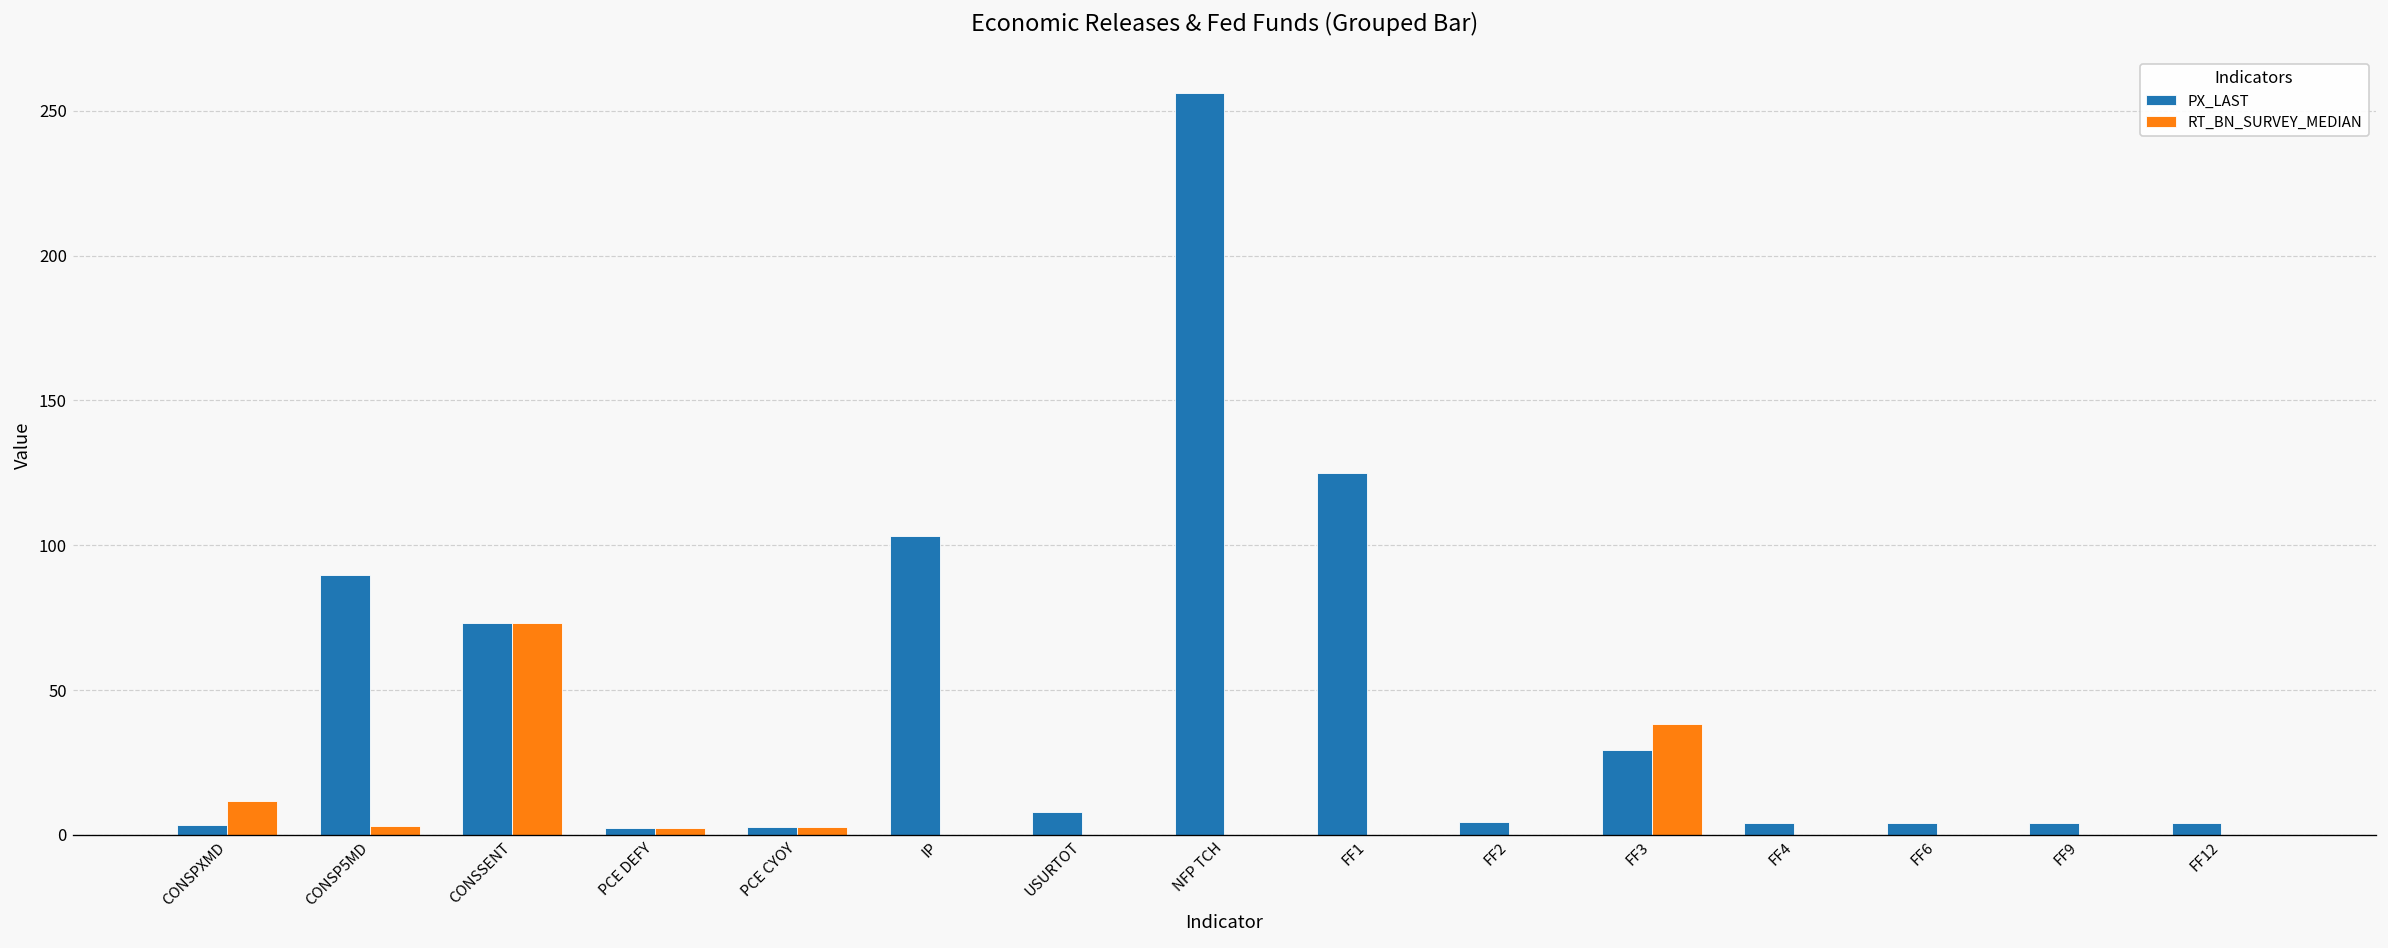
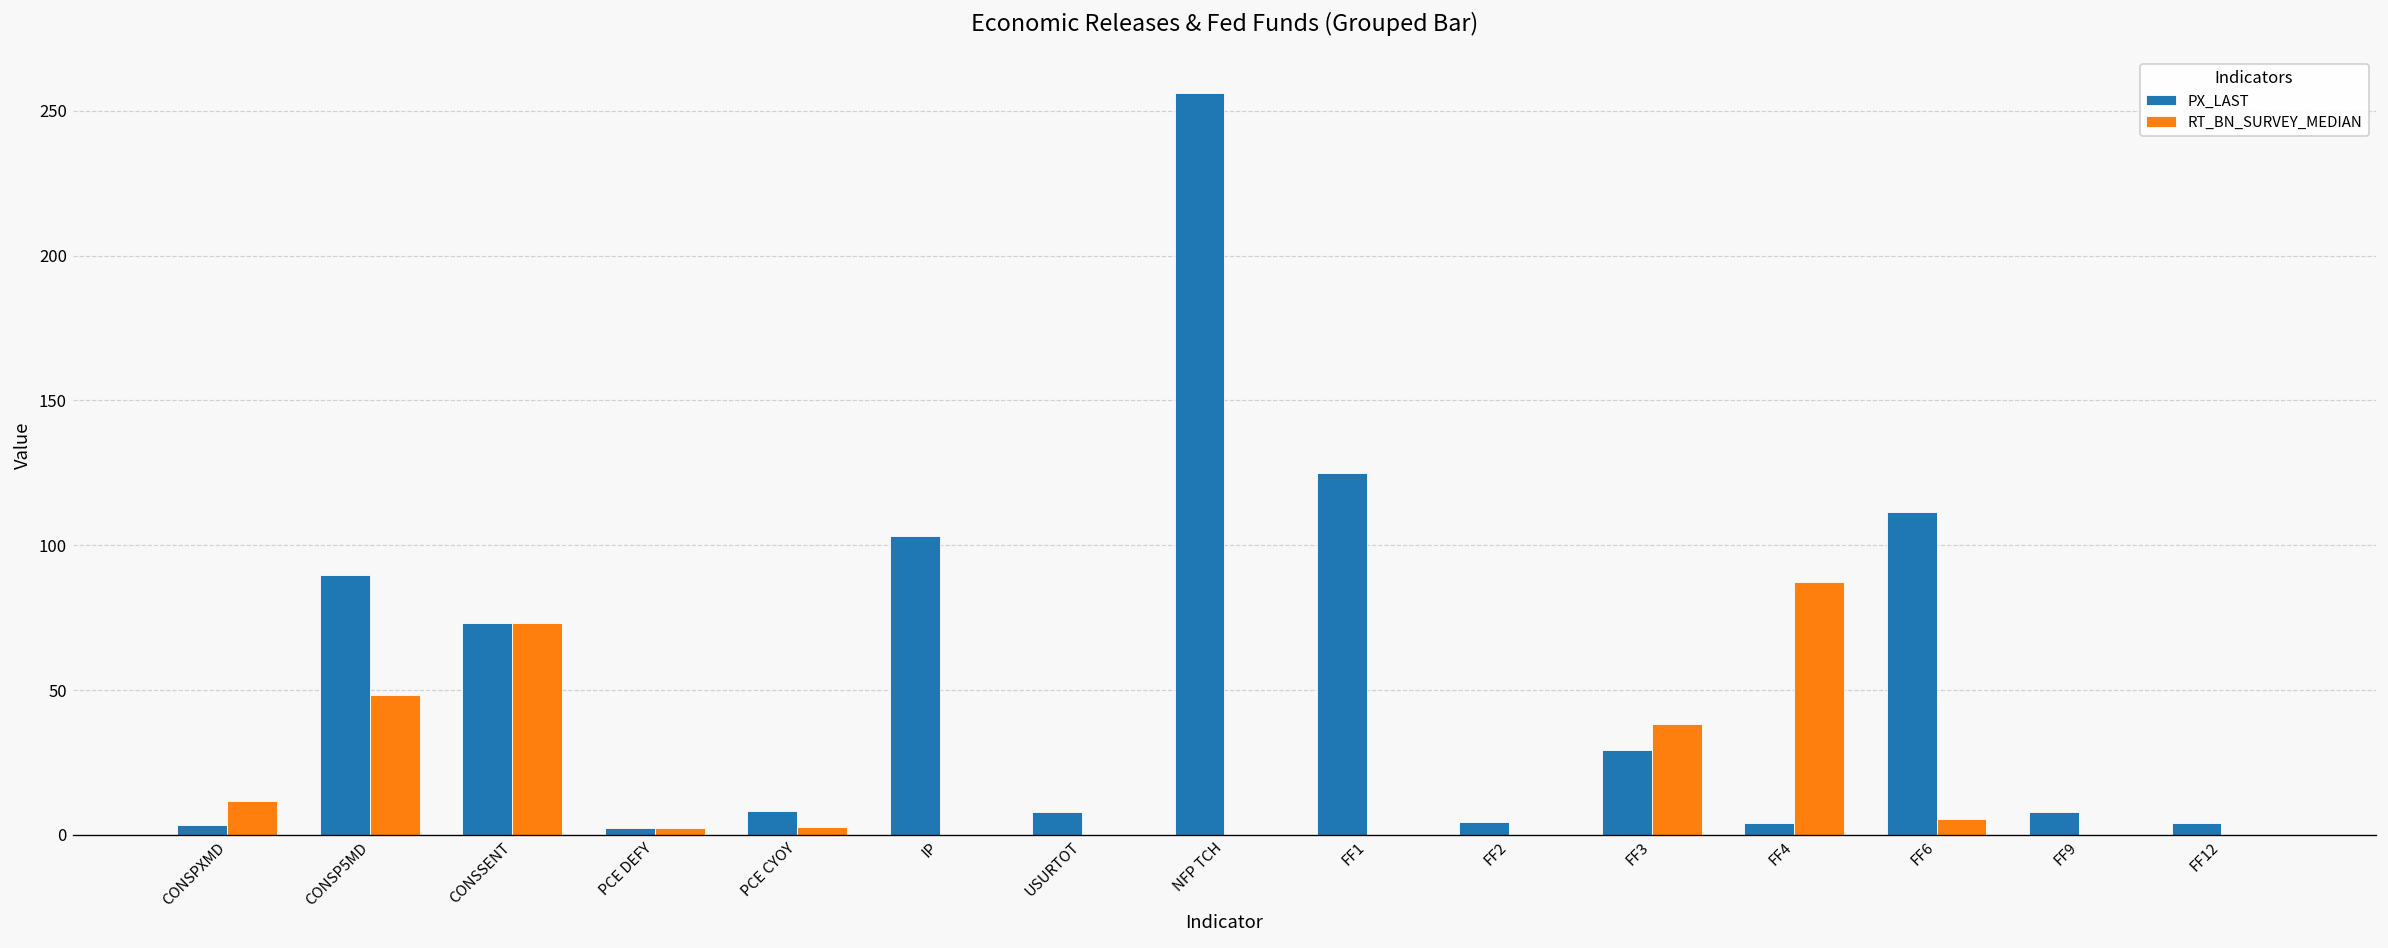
  {
    "PX_LAST": {
      "CONSPXMD": 3,
      "CONSP5MD": 90,
      "CONSSENT": 73,
      "PCE DEFY": 2,
-     "PCE CYOY": 3,
+     "PCE CYOY": 8,
      "IP": 103,
      "USURTOT": 8,
      "NFP TCH": 256,
      "FF1": 125,
      "FF2": 4,
      "FF3": 29,
      "FF4": 4,
-     "FF6": 4,
-     "FF9": 4,
+     "FF6": 112,
+     "FF9": 8,
      "FF12": 4
    },
    "RT_BN_SURVEY_MEDIAN": {
      "CONSPXMD": 12,
-     "CONSP5MD": 3,
+     "CONSP5MD": 48,
      "CONSSENT": 73,
      "PCE DEFY": 3,
      "PCE CYOY": 3,
      "IP": 0,
      "USURTOT": 0,
      "NFP TCH": 0,
      "FF1": 0,
      "FF2": 0,
      "FF3": 38,
-     "FF4": 0,
-     "FF6": 0,
+     "FF4": 87,
+     "FF6": 6,
      "FF9": 0,
      "FF12": 0
    }
  }
